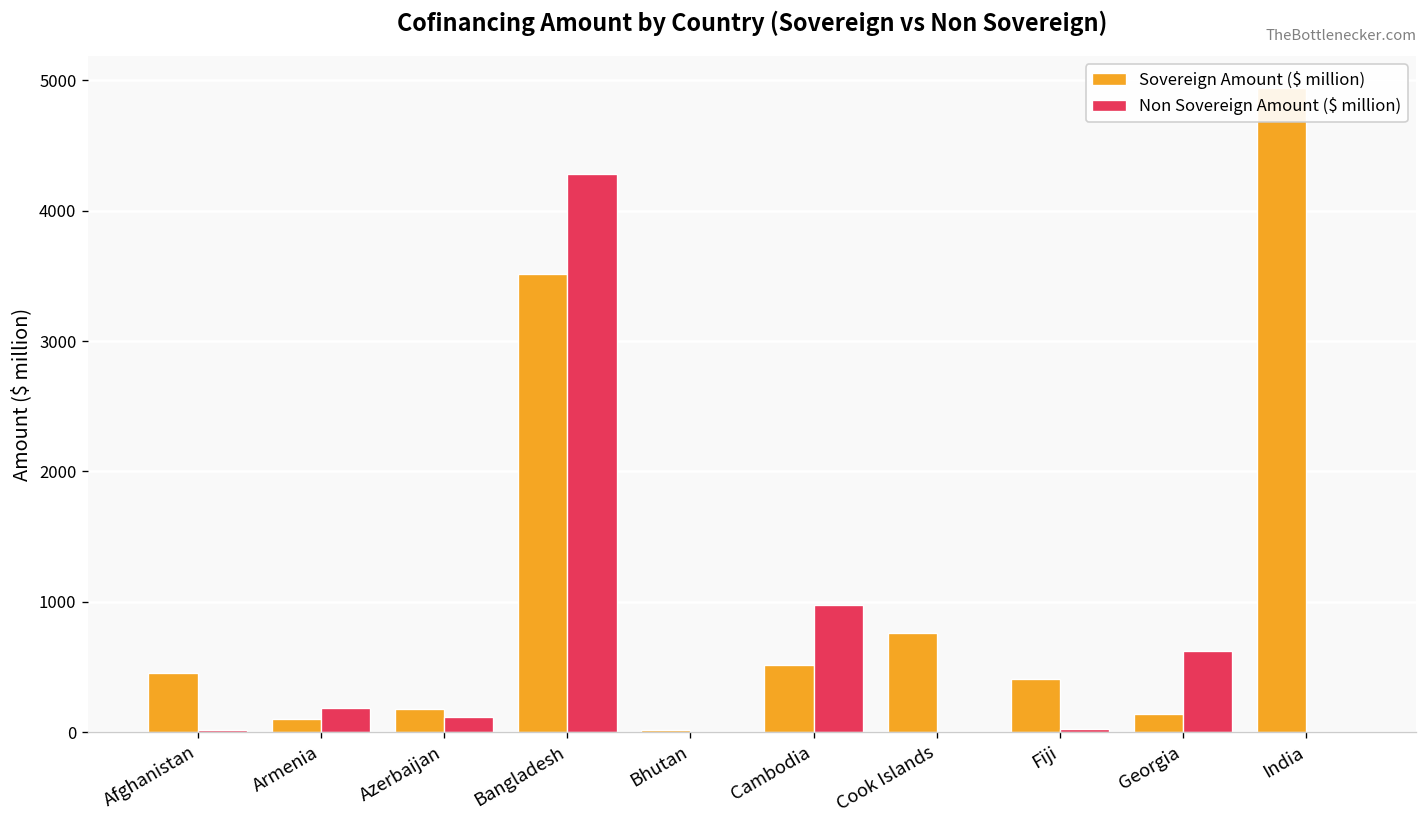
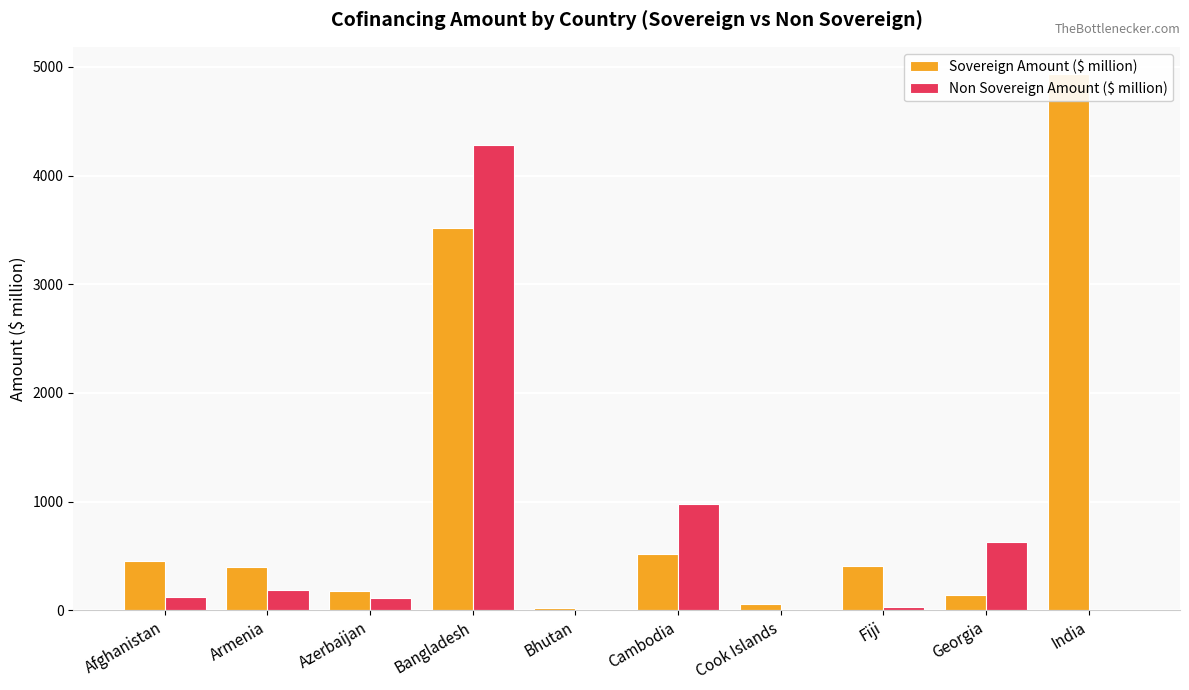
  {
    "Sovereign Amount ($ million)": {
      "Afghanistan": 460,
-     "Armenia": 100,
+     "Armenia": 390,
      "Azerbaijan": 180,
      "Bangladesh": 3510,
      "Cambodia": 520,
-     "Cook Islands": 760,
+     "Cook Islands": 50,
      "Fiji": 410,
      "Georgia": 140
    },
    "Non Sovereign Amount ($ million)": {
-     "Afghanistan": 10,
+     "Afghanistan": 120,
      "Armenia": 190,
      "Azerbaijan": 120,
      "Bangladesh": 4280,
      "Bhutan": 0,
      "Cambodia": 970,
      "Cook Islands": 0,
      "Fiji": 30,
      "Georgia": 630,
      "India": 0
    }
  }
